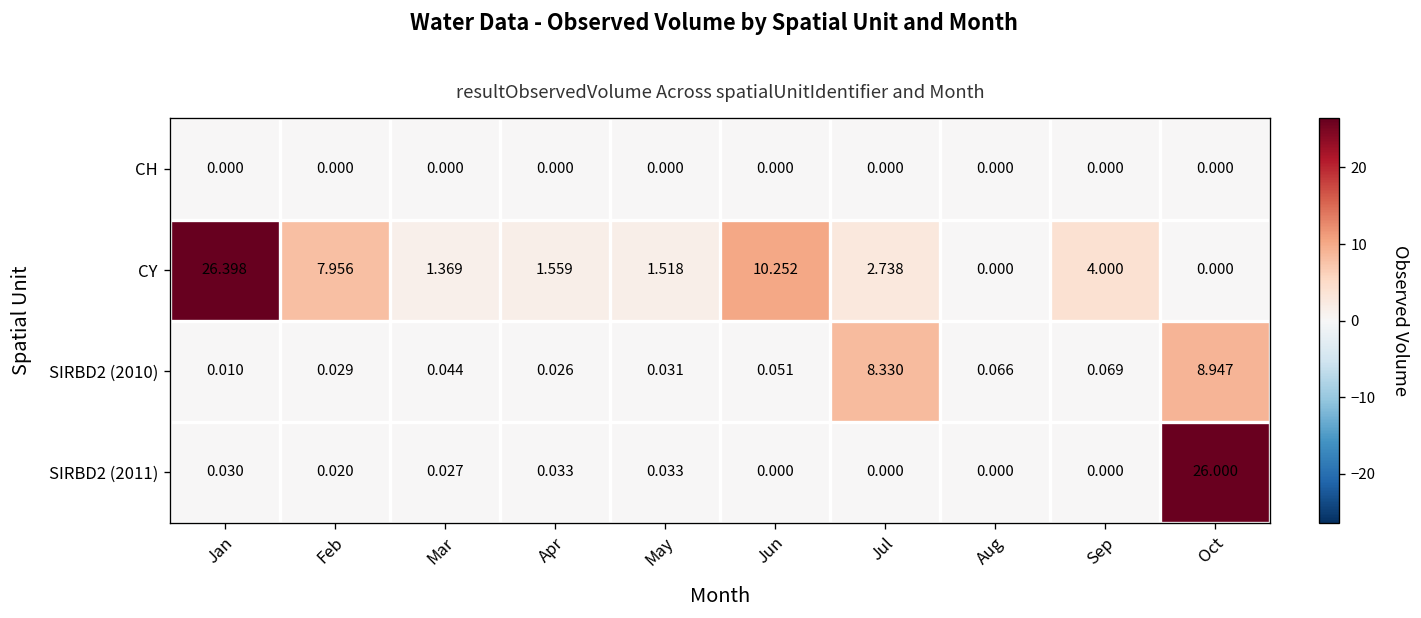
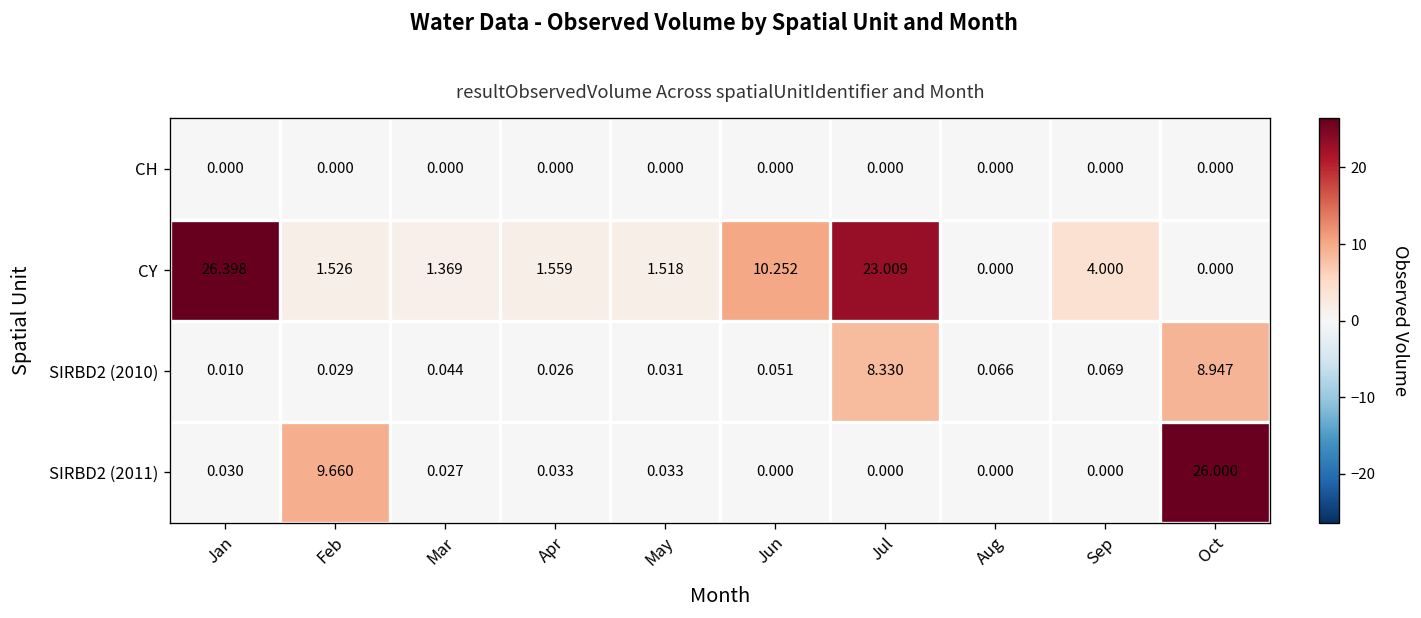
  {
    "CH": {
      "Jan": 0.000,
      "Feb": 0.000,
      "Mar": 0.000,
      "Apr": 0.000,
      "May": 0.000,
      "Jun": 0.000,
      "Jul": 0.000,
      "Aug": 0.000,
      "Sep": 0.000,
      "Oct": 0.000
    },
    "CY": {
      "Jan": 26.398,
-     "Feb": 7.956,
+     "Feb": 1.526,
      "Mar": 1.369,
      "Apr": 1.559,
      "May": 1.518,
      "Jun": 10.252,
-     "Jul": 2.738,
+     "Jul": 23.009,
      "Aug": 0.000,
      "Sep": 4.000,
      "Oct": 0.000
    },
    "SIRBD2 (2010)": {
      "Jan": 0.010,
      "Feb": 0.029,
      "Mar": 0.044,
      "Apr": 0.026,
      "May": 0.031,
      "Jun": 0.051,
      "Jul": 8.330,
      "Aug": 0.066,
      "Sep": 0.069,
      "Oct": 8.947
    },
    "SIRBD2 (2011)": {
      "Jan": 0.030,
-     "Feb": 0.020,
+     "Feb": 9.660,
      "Mar": 0.027,
      "Apr": 0.033,
      "May": 0.033,
      "Jun": 0.000,
      "Jul": 0.000,
      "Aug": 0.000,
      "Sep": 0.000,
      "Oct": 26.000
    }
  }
